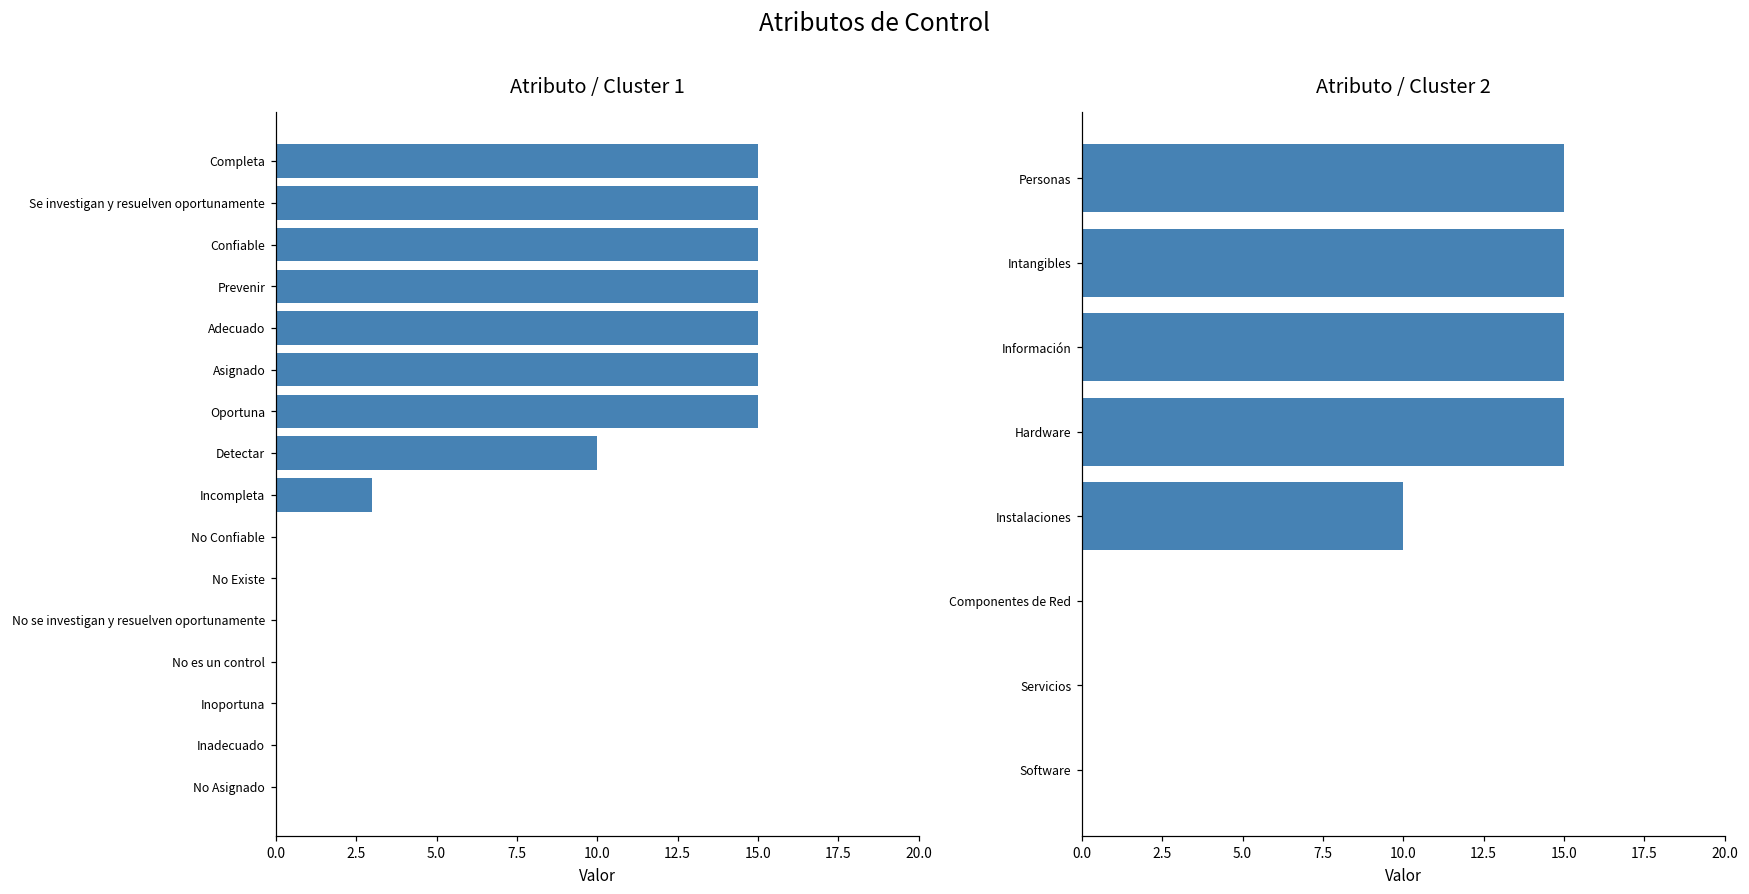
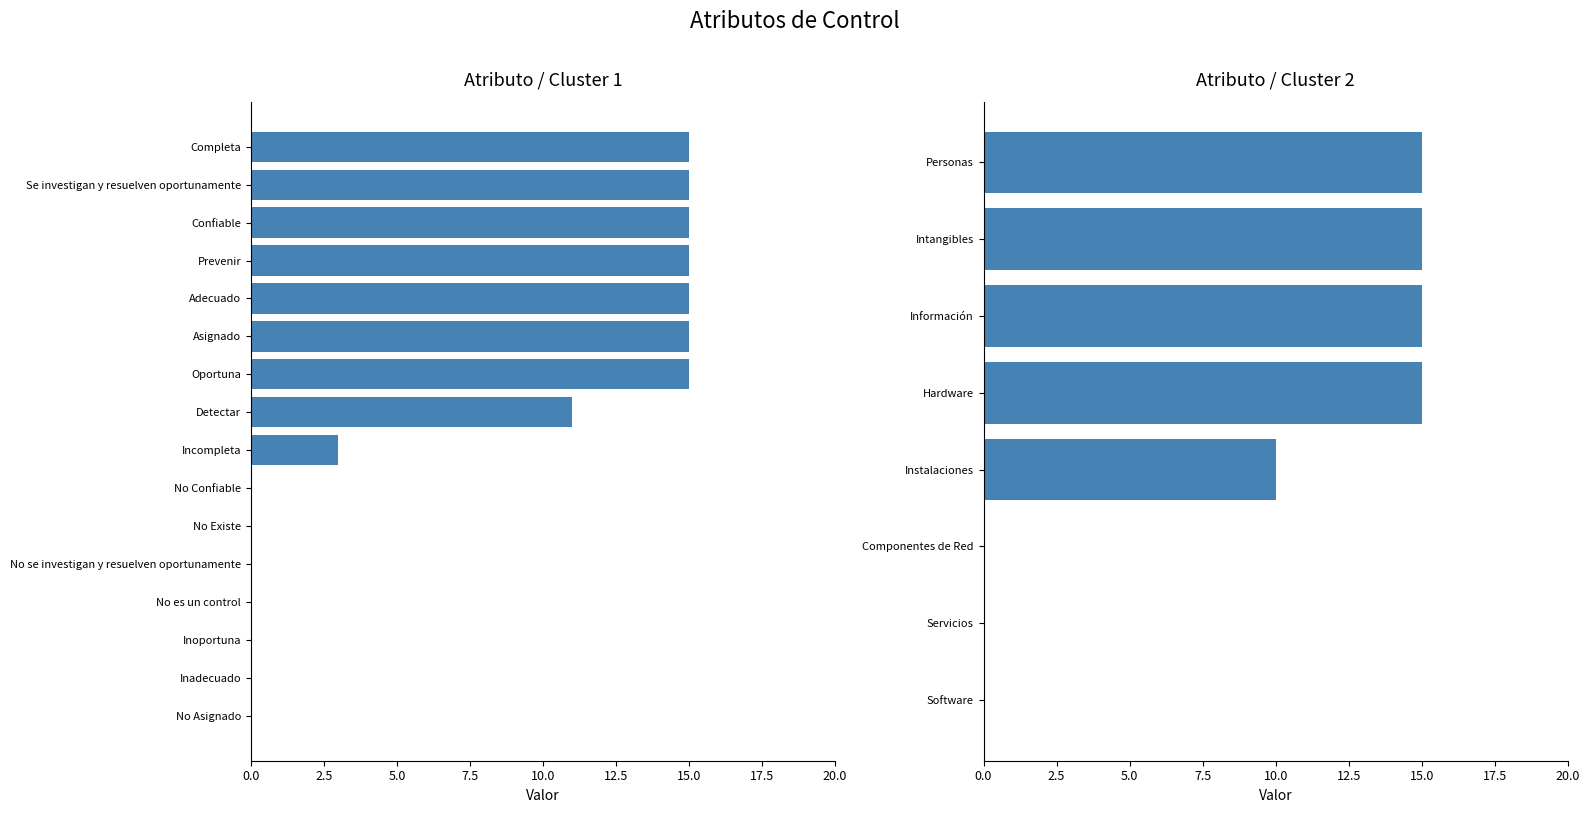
  {
    "Atributo / Cluster 1": {
      "Completa": 15,
      "Se investigan y resuelven oportunamente": 15,
      "Confiable": 15,
      "Prevenir": 15,
      "Adecuado": 15,
      "Asignado": 15,
      "Oportuna": 15,
-     "Detectar": 10,
+     "Detectar": 11,
      "Incompleta": 3,
      "No Confiable": 0,
      "No Existe": 0,
      "No se investigan y resuelven oportunamente": 0,
      "No es un control": 0,
      "Inoportuna": 0,
      "Inadecuado": 0,
      "No Asignado": 0
    },
    "Atributo / Cluster 2": {
      "Personas": 15.0,
      "Intangibles": 15.0,
      "Información": 15.0,
      "Hardware": 15.0,
      "Instalaciones": 10.0,
      "Componentes de Red": 0.0,
      "Servicios": 0.0,
      "Software": 0.0
    }
  }
